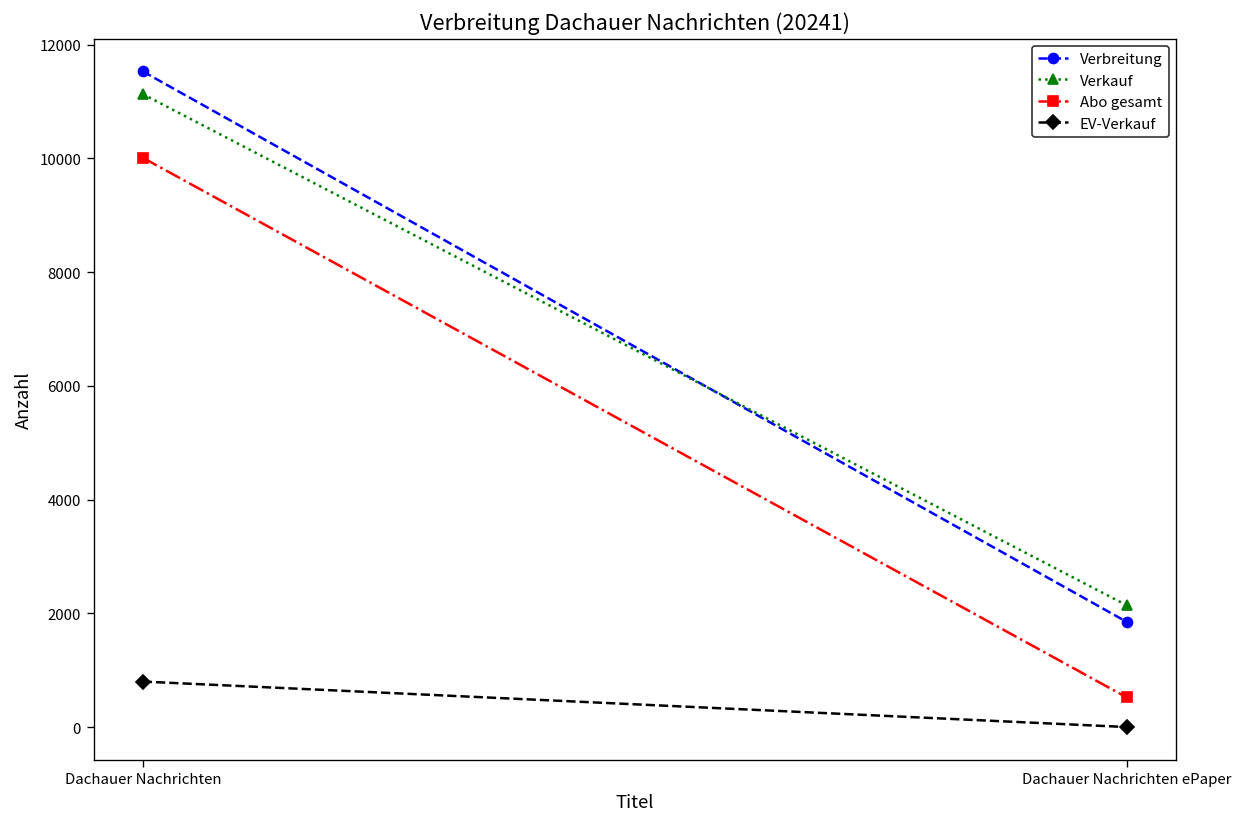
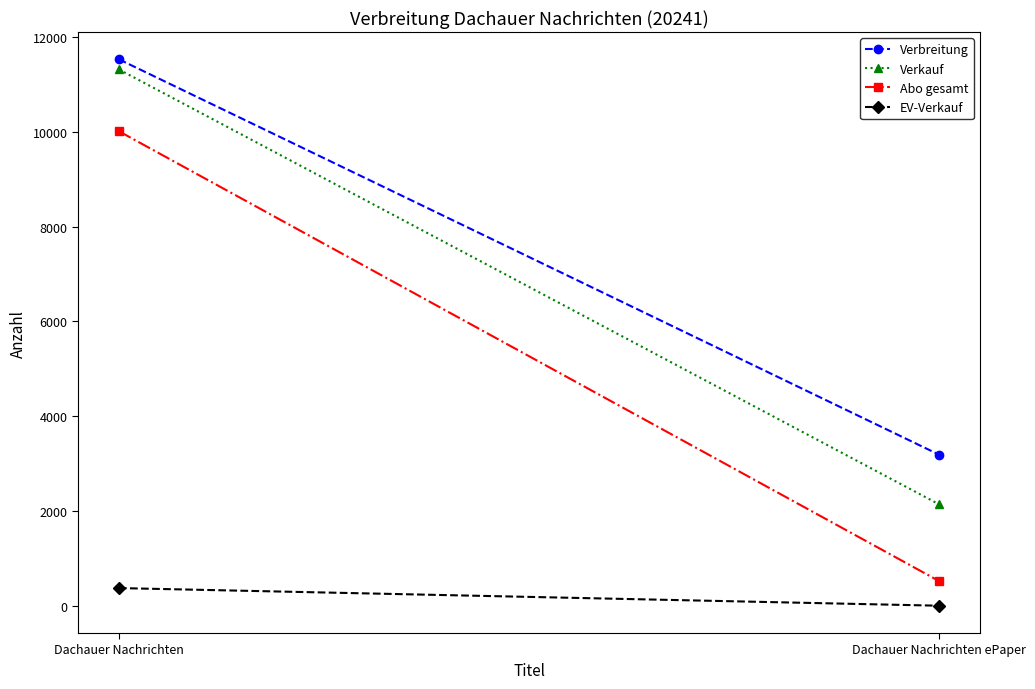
  {
    "Verbreitung": {
      "Dachauer Nachrichten": 11500,
-     "Dachauer Nachrichten ePaper": 1800
+     "Dachauer Nachrichten ePaper": 3200
    },
    "Verkauf": {
-     "Dachauer Nachrichten": 11100,
+     "Dachauer Nachrichten": 11300,
      "Dachauer Nachrichten ePaper": 2100
    },
    "Abo gesamt": {
      "Dachauer Nachrichten": 10000,
      "Dachauer Nachrichten ePaper": 500
    },
    "EV-Verkauf": {
-     "Dachauer Nachrichten": 800,
+     "Dachauer Nachrichten": 400,
      "Dachauer Nachrichten ePaper": 0
    }
  }
